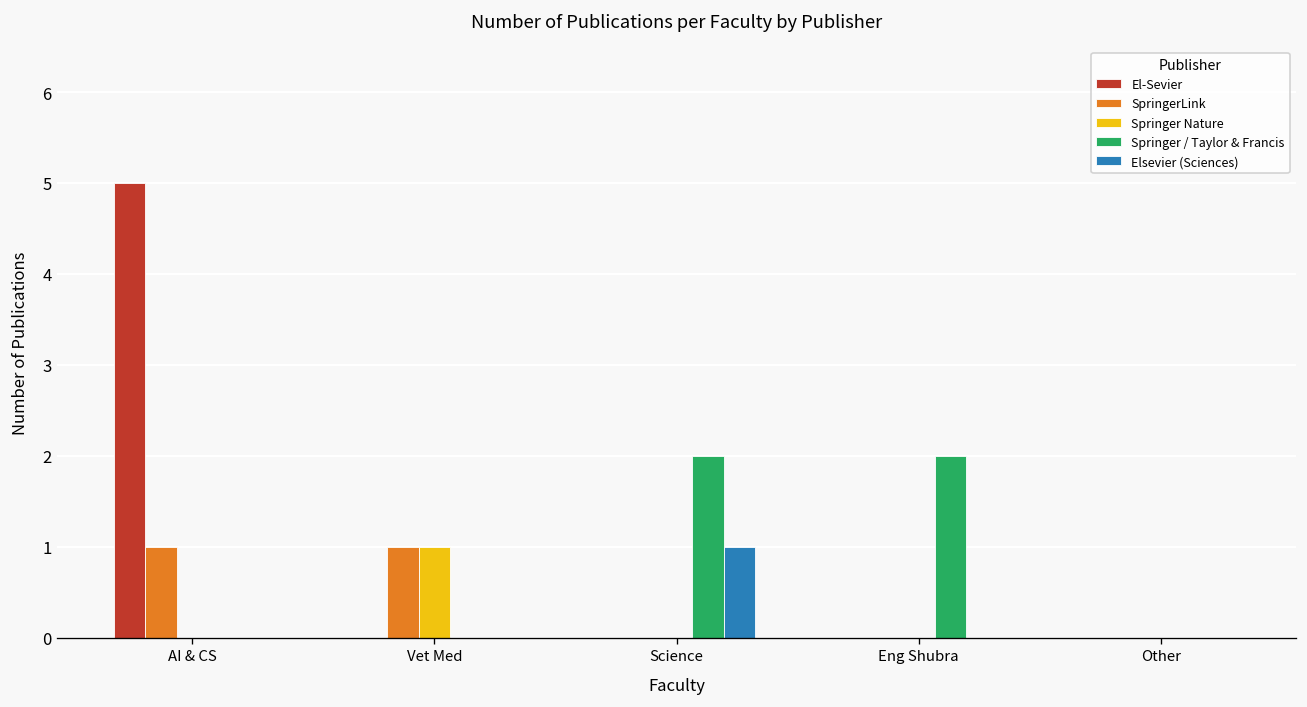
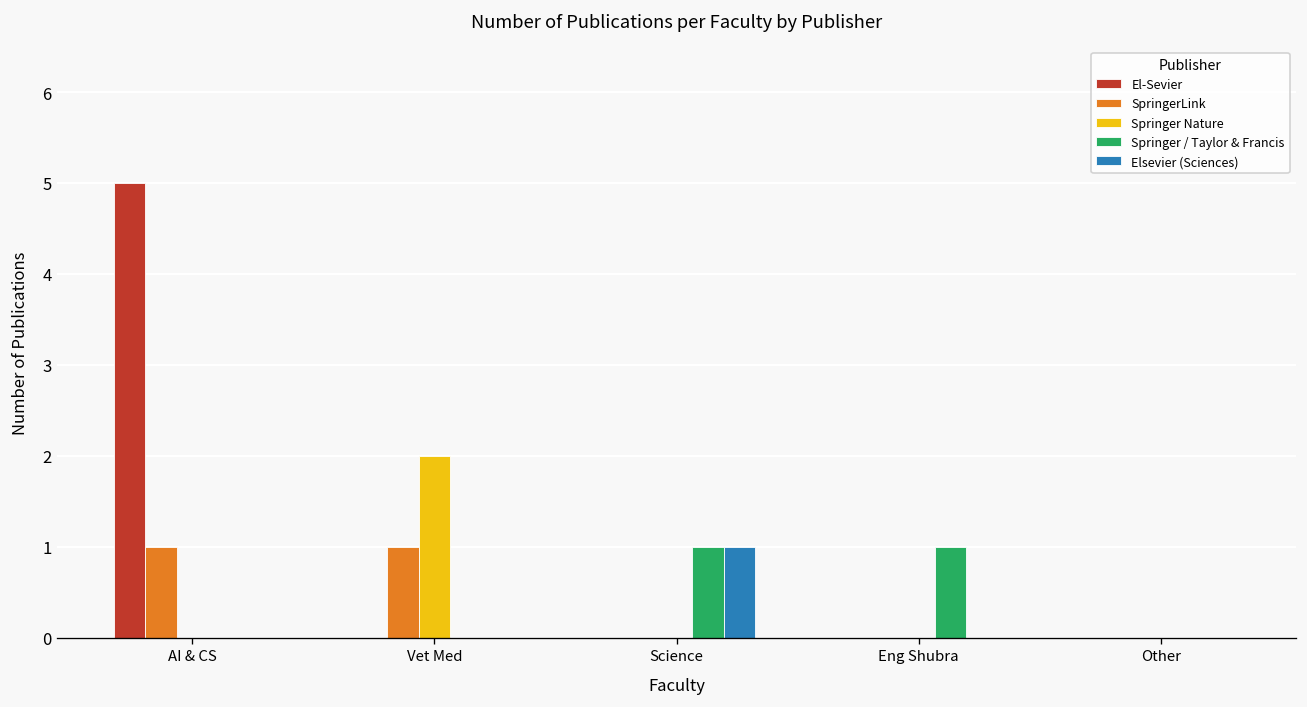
  {
    "El-Sevier": {
      "AI & CS": 5,
      "Vet Med": 0,
      "Science": 0,
      "Eng Shubra": 0,
      "Other": 0
    },
    "SpringerLink": {
      "AI & CS": 1,
      "Vet Med": 1,
      "Science": 0,
      "Eng Shubra": 0,
      "Other": 0
    },
    "Springer Nature": {
      "AI & CS": 0,
-     "Vet Med": 1,
+     "Vet Med": 2,
      "Science": 0,
      "Eng Shubra": 0,
      "Other": 0
    },
    "Springer / Taylor & Francis": {
      "AI & CS": 0,
      "Vet Med": 0,
-     "Science": 2,
-     "Eng Shubra": 2,
+     "Science": 1,
+     "Eng Shubra": 1,
      "Other": 0
    },
    "Elsevier (Sciences)": {
      "AI & CS": 0,
      "Vet Med": 0,
      "Science": 1,
      "Eng Shubra": 0,
      "Other": 0
    }
  }
